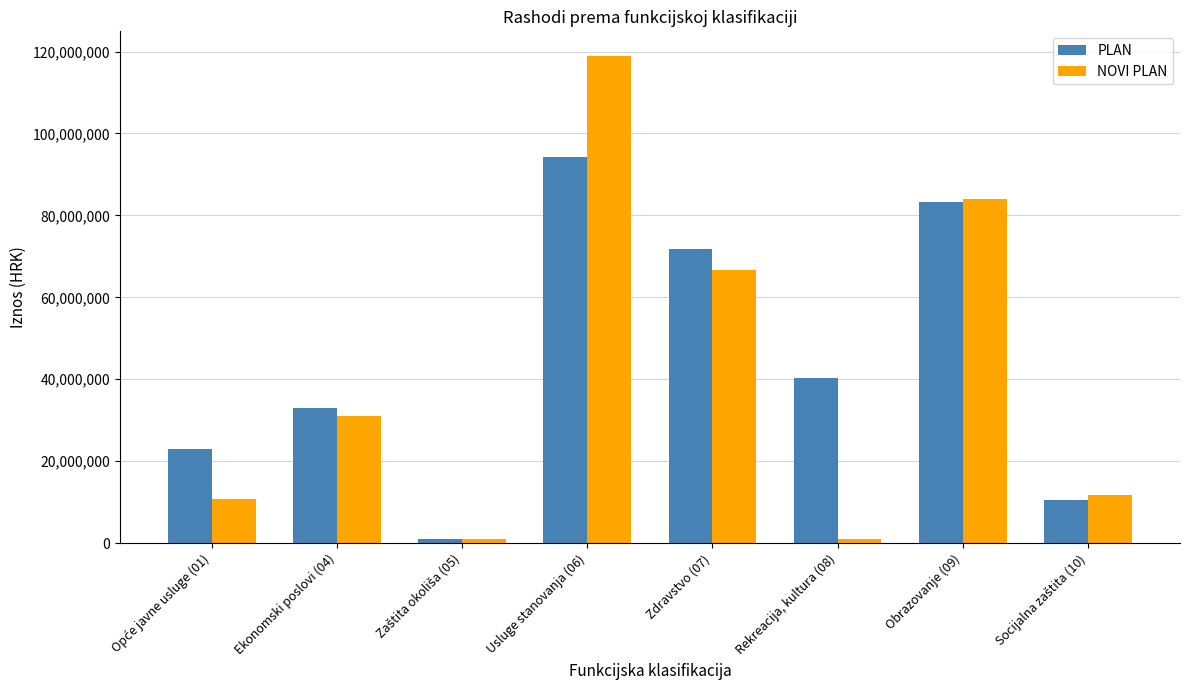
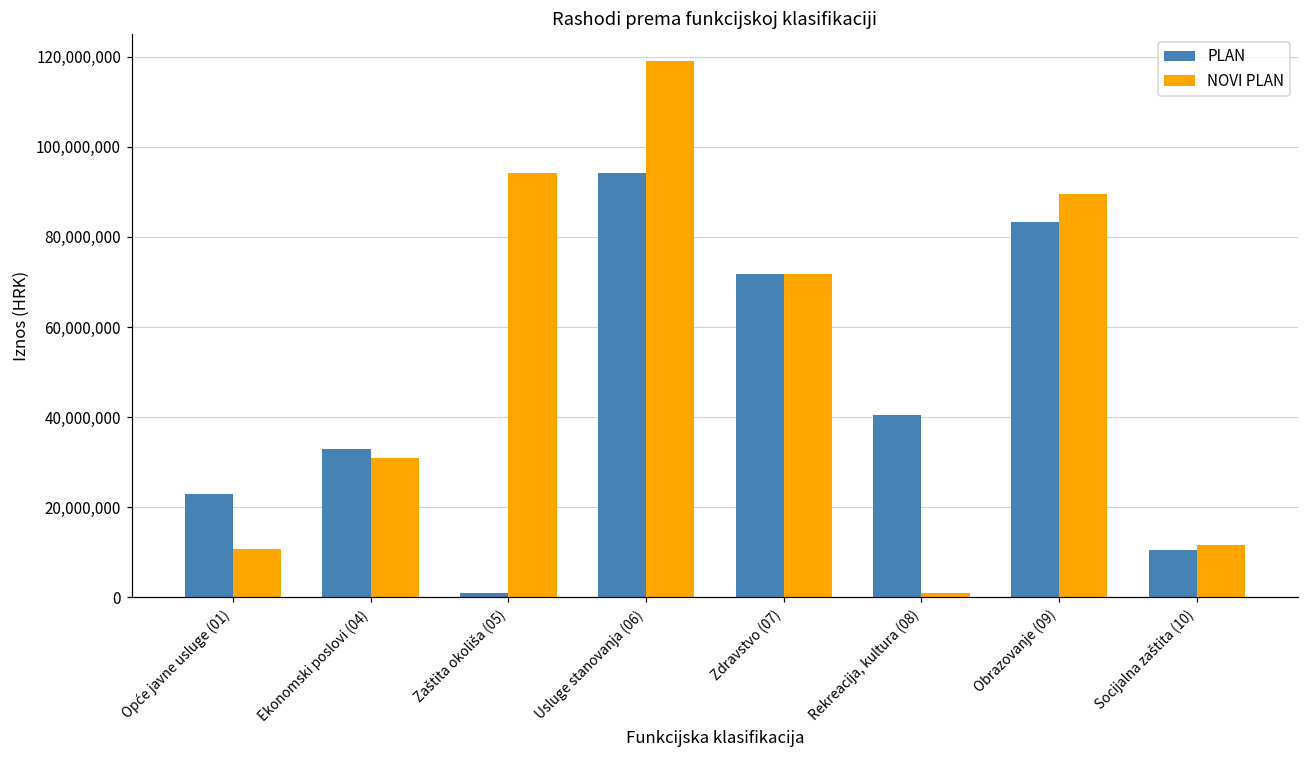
  {
    "PLAN": {
      "Opće javne usluge (01)": "23,000,000",
      "Ekonomski poslovi (04)": "33,000,000",
      "Zaštita okoliša (05)": "1,000,000",
      "Usluge stanovanja (06)": "94,000,000",
      "Zdravstvo (07)": "72,000,000",
      "Rekreacija, kultura (08)": "40,000,000",
      "Obrazovanje (09)": "83,000,000",
      "Socijalna zaštita (10)": "11,000,000"
    },
    "NOVI PLAN": {
      "Opće javne usluge (01)": "11,000,000",
      "Ekonomski poslovi (04)": "31,000,000",
-     "Zaštita okoliša (05)": "1,000,000",
+     "Zaštita okoliša (05)": "94,000,000",
      "Usluge stanovanja (06)": "119,000,000",
-     "Zdravstvo (07)": "67,000,000",
+     "Zdravstvo (07)": "72,000,000",
      "Rekreacija, kultura (08)": "1,000,000",
-     "Obrazovanje (09)": "84,000,000",
+     "Obrazovanje (09)": "89,000,000",
      "Socijalna zaštita (10)": "12,000,000"
    }
  }
